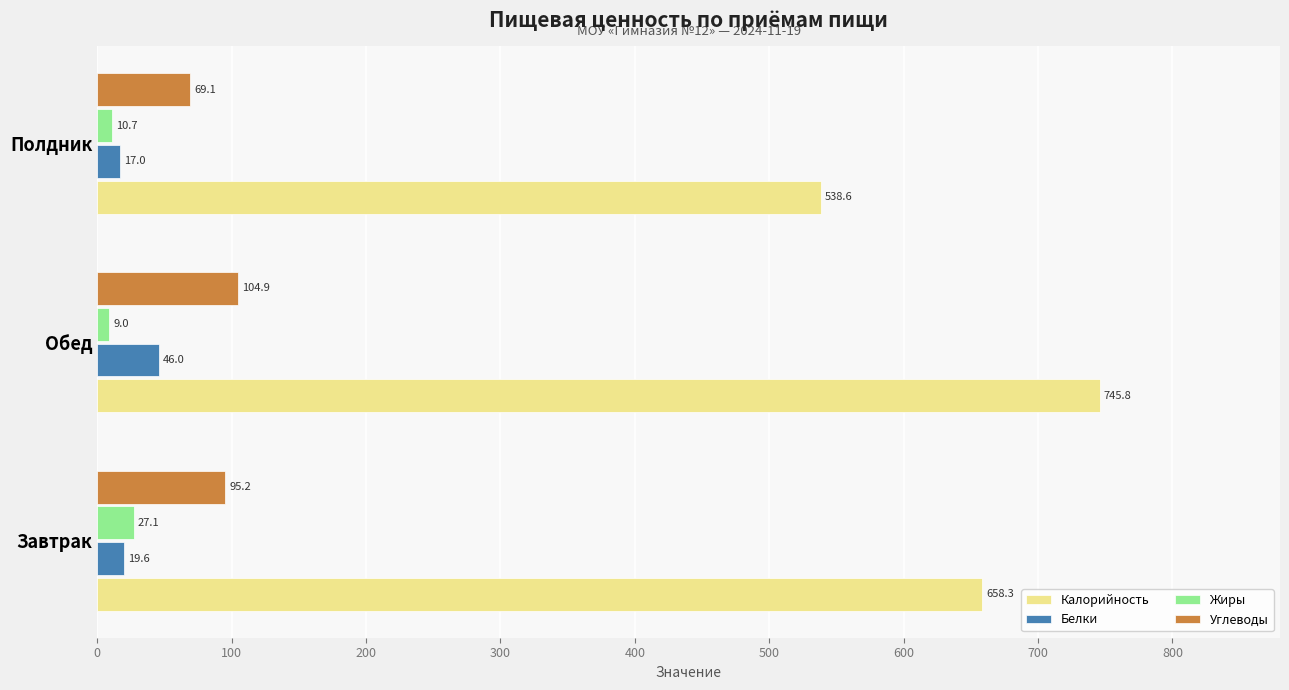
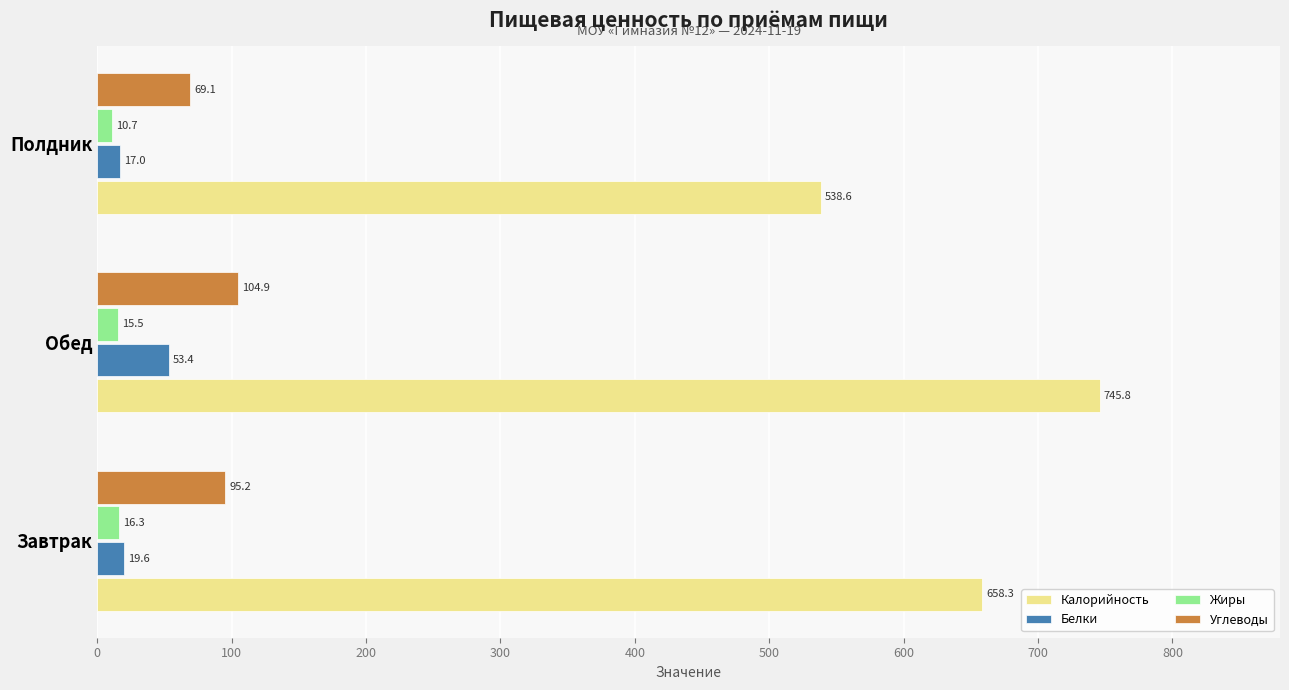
  {
    "Калорийность": {
      "Полдник": 538.6,
      "Обед": 745.8,
      "Завтрак": 658.3
    },
    "Белки": {
      "Полдник": 17.0,
-     "Обед": 46.0,
+     "Обед": 53.4,
      "Завтрак": 19.6
    },
    "Жиры": {
      "Полдник": 10.7,
-     "Обед": 9.0,
-     "Завтрак": 27.1
+     "Обед": 15.5,
+     "Завтрак": 16.3
    },
    "Углеводы": {
      "Полдник": 69.1,
      "Обед": 104.9,
      "Завтрак": 95.2
    }
  }
